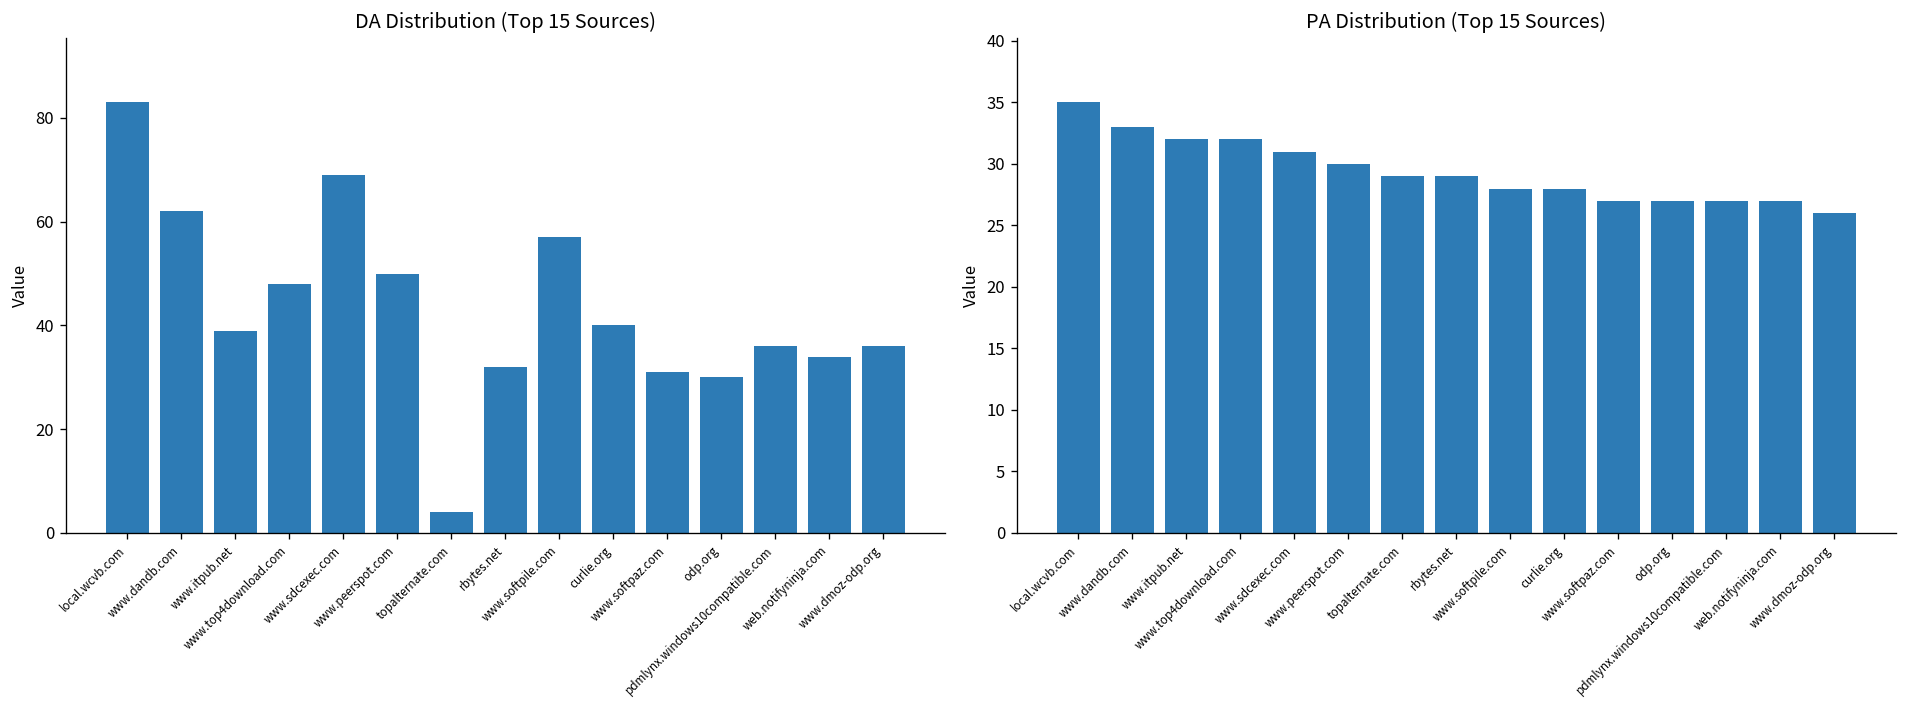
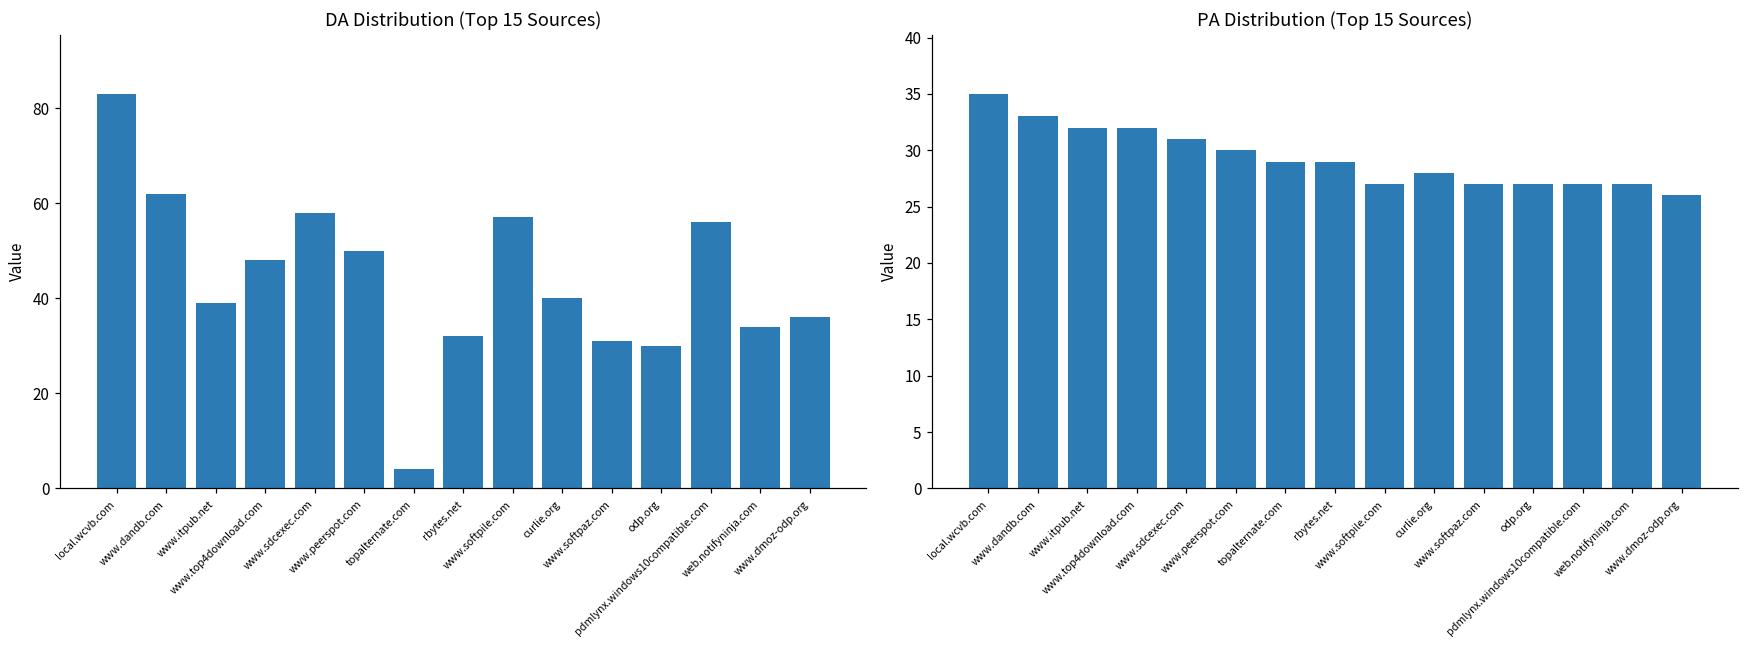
  {
    "DA Distribution (Top 15 Sources)": {
      "local.wcvb.com": 83,
      "www.dandb.com": 62,
      "www.itpub.net": 39,
      "www.top4download.com": 48,
-     "www.sdcexec.com": 69,
+     "www.sdcexec.com": 58,
      "www.peerspot.com": 50,
      "topalternate.com": 4,
      "rbytes.net": 32,
      "www.softpile.com": 57,
      "curlie.org": 40,
      "www.softpaz.com": 31,
      "odp.org": 30,
-     "pdmlynx.windows10compatible.com": 36,
+     "pdmlynx.windows10compatible.com": 56,
      "web.notifyninja.com": 34,
      "www.dmoz-odp.org": 36
    },
    "PA Distribution (Top 15 Sources)": {
      "local.wcvb.com": 35,
      "www.dandb.com": 33,
      "www.itpub.net": 32,
      "www.top4download.com": 32,
      "www.sdcexec.com": 31,
      "www.peerspot.com": 30,
      "topalternate.com": 29,
      "rbytes.net": 29,
-     "www.softpile.com": 28,
+     "www.softpile.com": 27,
      "curlie.org": 28,
      "www.softpaz.com": 27,
      "odp.org": 27,
      "pdmlynx.windows10compatible.com": 27,
      "web.notifyninja.com": 27,
      "www.dmoz-odp.org": 26
    }
  }
